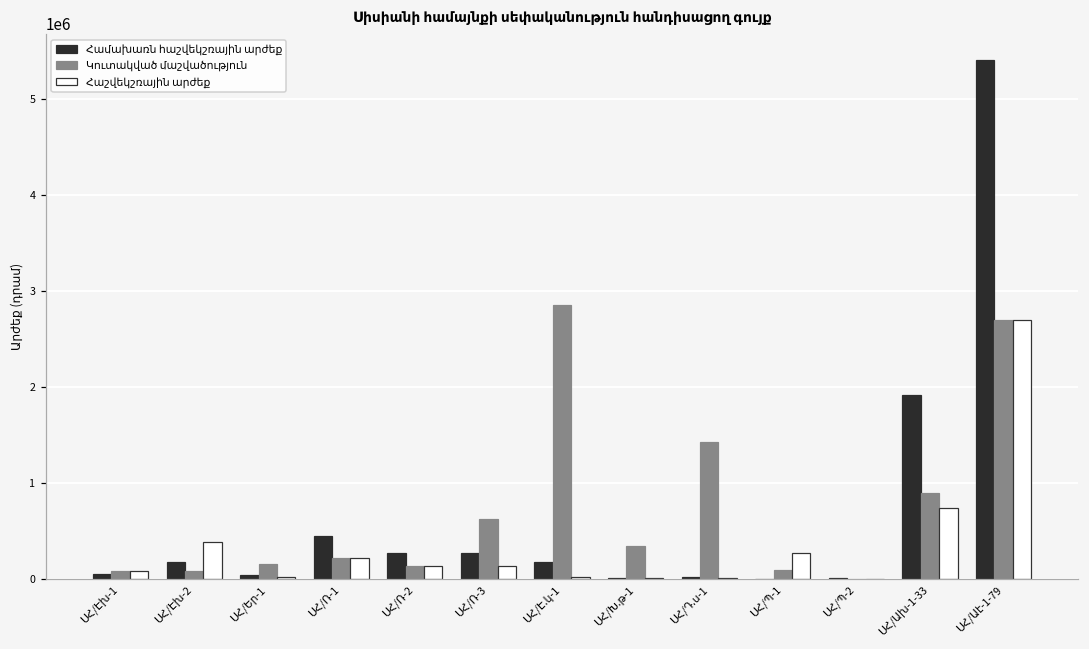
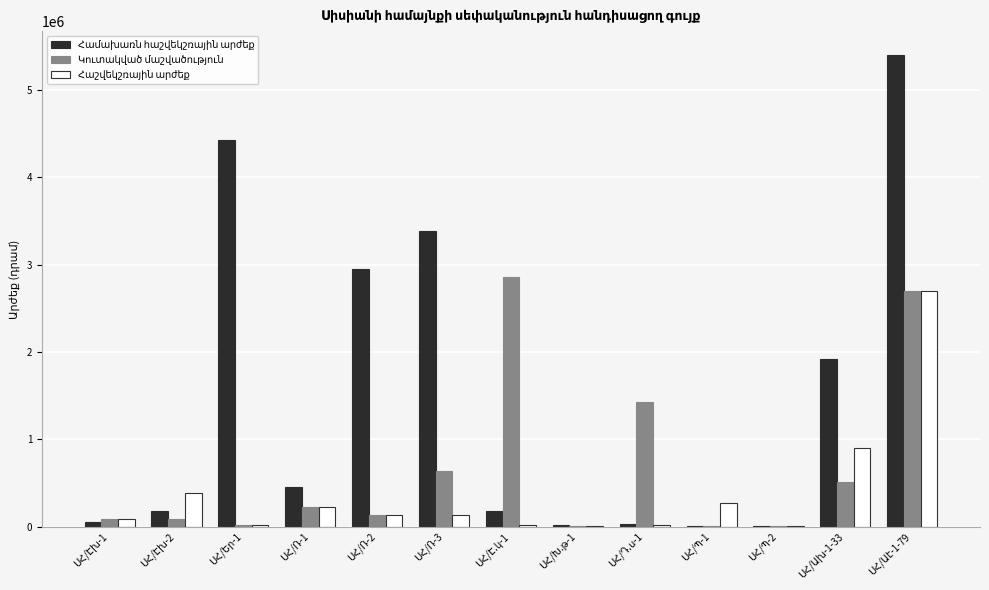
  {
    "Համախառն հաշվեկշռային արժեք": {
      "ՍՀ/Էխ-1": 100000,
      "ՍՀ/Էխ-2": 200000,
-     "ՍՀ/Եր-1": 0,
+     "ՍՀ/Եր-1": 4400000,
      "ՍՀ/Ռ-1": 500000,
-     "ՍՀ/Ռ-2": 300000,
-     "ՍՀ/Ռ-3": 300000,
+     "ՍՀ/Ռ-2": 2900000,
+     "ՍՀ/Ռ-3": 3400000,
      "ՍՀ/Է.կ-1": 200000,
      "ՍՀ/Ախ-1-33": 1900000,
      "ՍՀ/Աէ-1-79": 5400000
    },
    "Կուտակված մաշվածություն": {
      "ՍՀ/Էխ-1": 100000,
      "ՍՀ/Էխ-2": 100000,
-     "ՍՀ/Եր-1": 200000,
+     "ՍՀ/Եր-1": 0,
      "ՍՀ/Ռ-1": 200000,
      "ՍՀ/Ռ-2": 100000,
      "ՍՀ/Ռ-3": 600000,
      "ՍՀ/Է.կ-1": 2900000,
-     "ՍՀ/Խ.թ-1": 300000,
+     "ՍՀ/Խ.թ-1": 0,
      "ՍՀ/Դ.ս-1": 1400000,
-     "ՍՀ/Պ-1": 100000,
-     "ՍՀ/Ախ-1-33": 900000,
+     "ՍՀ/Պ-1": 0,
+     "ՍՀ/Ախ-1-33": 500000,
      "ՍՀ/Աէ-1-79": 2700000
    },
    "Հաշվեկշռային արժեք": {
      "ՍՀ/Էխ-1": 100000,
      "ՍՀ/Էխ-2": 400000,
      "ՍՀ/Ռ-1": 200000,
      "ՍՀ/Ռ-2": 100000,
      "ՍՀ/Ռ-3": 100000,
      "ՍՀ/Պ-1": 300000,
-     "ՍՀ/Ախ-1-33": 700000,
+     "ՍՀ/Ախ-1-33": 900000,
      "ՍՀ/Աէ-1-79": 2700000
    }
  }
